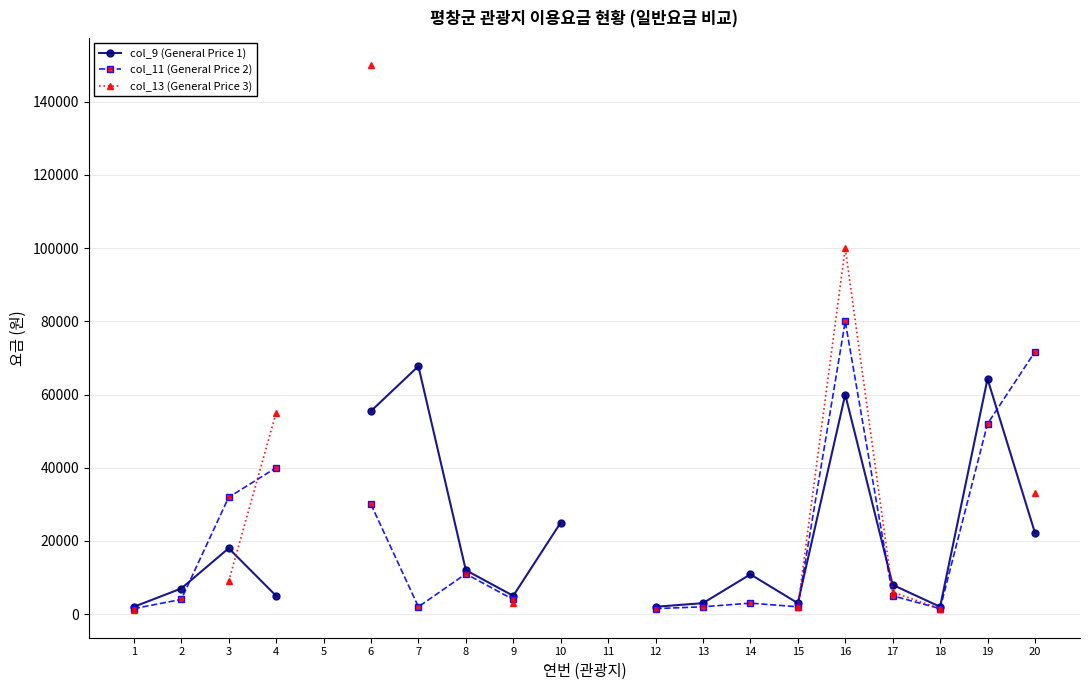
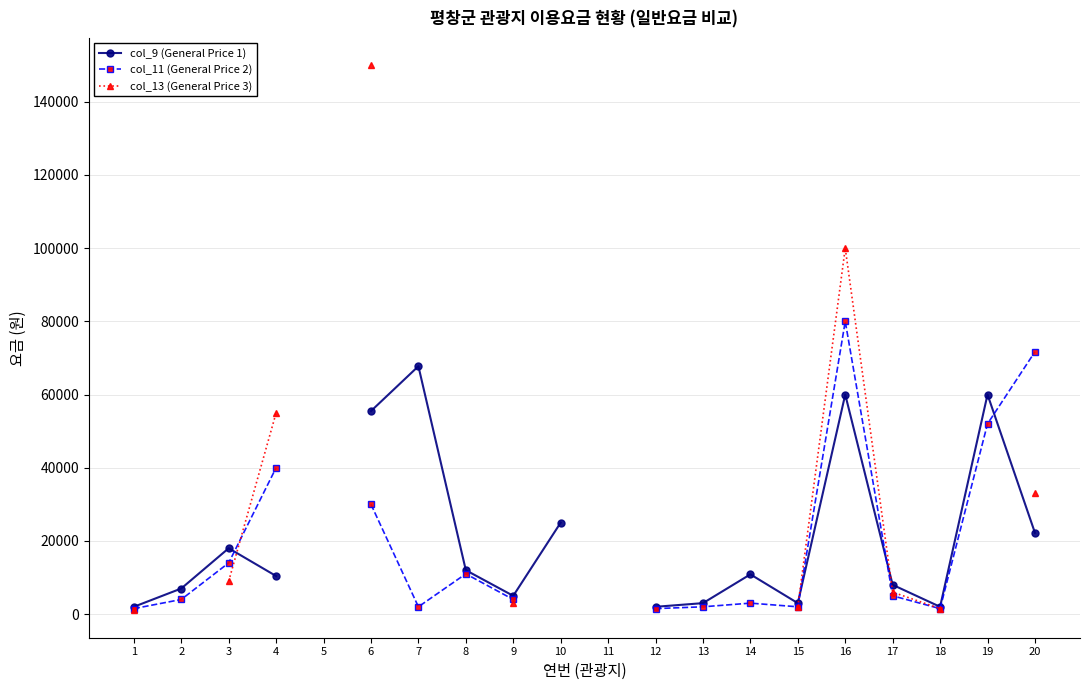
  {
    "col_9 (General Price 1)": {
      "2": 7000,
      "3": 18000,
-     "4": 5000,
+     "4": 10000,
      "6": 55000,
      "7": 68000,
      "8": 12000,
      "9": 5000,
      "10": 25000,
      "13": 3000,
      "14": 11000,
      "15": 3000,
      "16": 60000,
      "17": 8000,
-     "19": 64000,
+     "19": 60000,
      "20": 22000
    },
    "col_11 (General Price 2)": {
      "2": 4000,
-     "3": 32000,
+     "3": 14000,
      "4": 40000,
      "6": 30000,
      "7": 2000,
      "8": 11000,
      "9": 4000,
      "13": 2000,
      "14": 3000,
      "16": 80000,
      "17": 5000,
      "19": 52000,
      "20": 72000
    },
    "col_13 (General Price 3)": {
      "3": 9000,
      "4": 55000,
      "6": 150000,
      "9": 3000,
      "16": 100000,
      "17": 6000,
      "20": 33000
    }
  }
